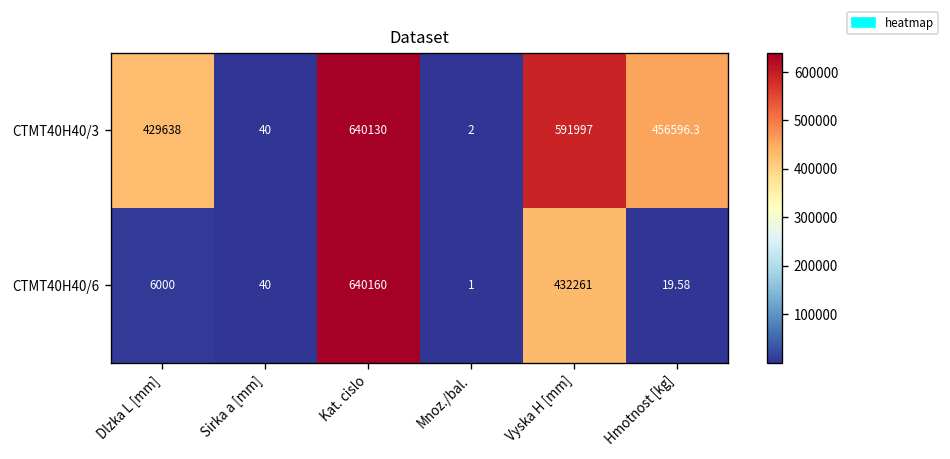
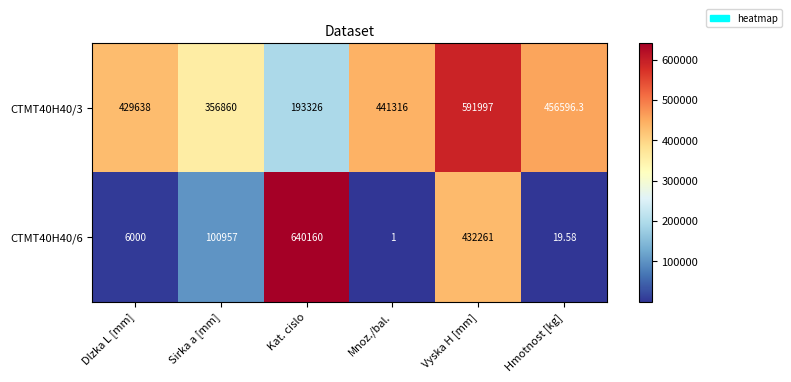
  {
    "CTMT40H40/3": {
      "Dlzka L [mm]": 429638,
-     "Sirka a [mm]": 40,
-     "Kat. cislo": 640130,
-     "Mnoz./bal.": 2,
+     "Sirka a [mm]": 356860,
+     "Kat. cislo": 193326,
+     "Mnoz./bal.": 441316,
      "Vyska H [mm]": 591997,
      "Hmotnost [kg]": 456596.3
    },
    "CTMT40H40/6": {
      "Dlzka L [mm]": 6000,
-     "Sirka a [mm]": 40,
+     "Sirka a [mm]": 100957,
      "Kat. cislo": 640160,
      "Mnoz./bal.": 1,
      "Vyska H [mm]": 432261,
      "Hmotnost [kg]": 19.58
    }
  }
